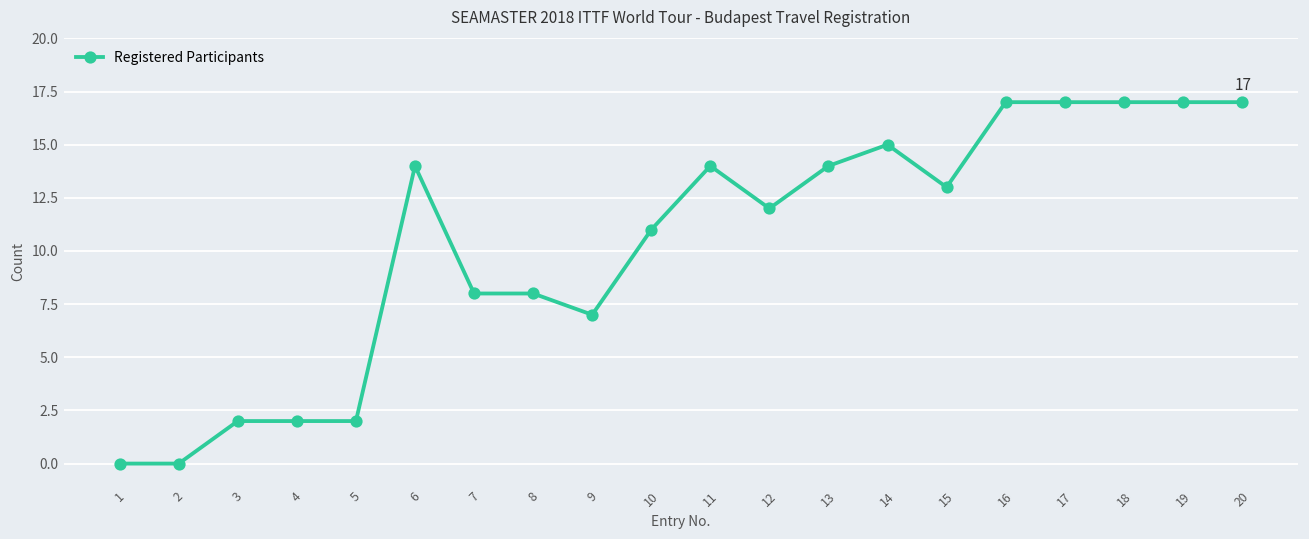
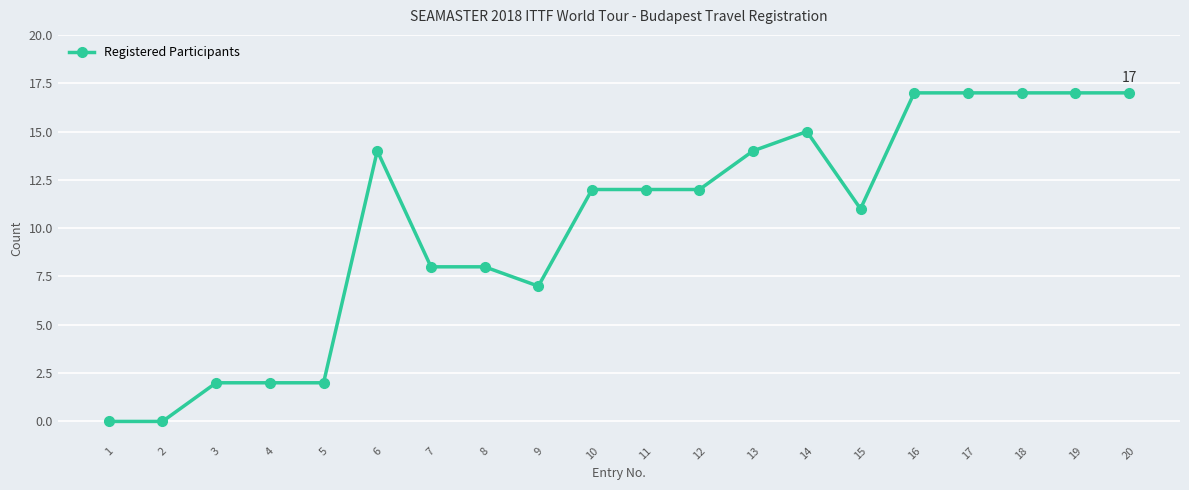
  {
    "1": 0,
    "2": 0,
    "3": 2,
    "4": 2,
    "5": 2,
    "6": 14,
    "7": 8,
    "8": 8,
    "9": 7,
-   "10": 11,
-   "11": 14,
+   "10": 12,
+   "11": 12,
    "12": 12,
    "13": 14,
    "14": 15,
-   "15": 13,
+   "15": 11,
    "16": 17,
    "17": 17,
    "18": 17,
    "19": 17
  }
